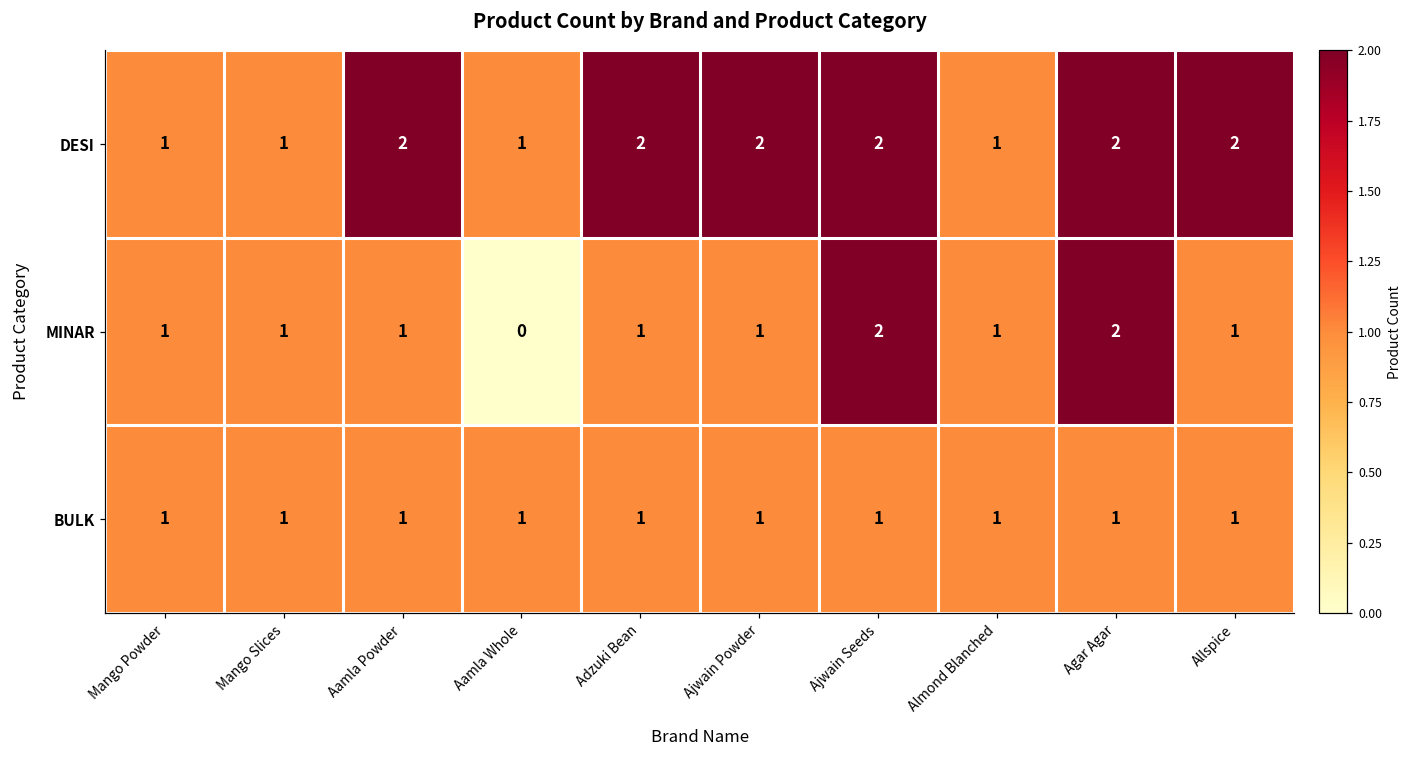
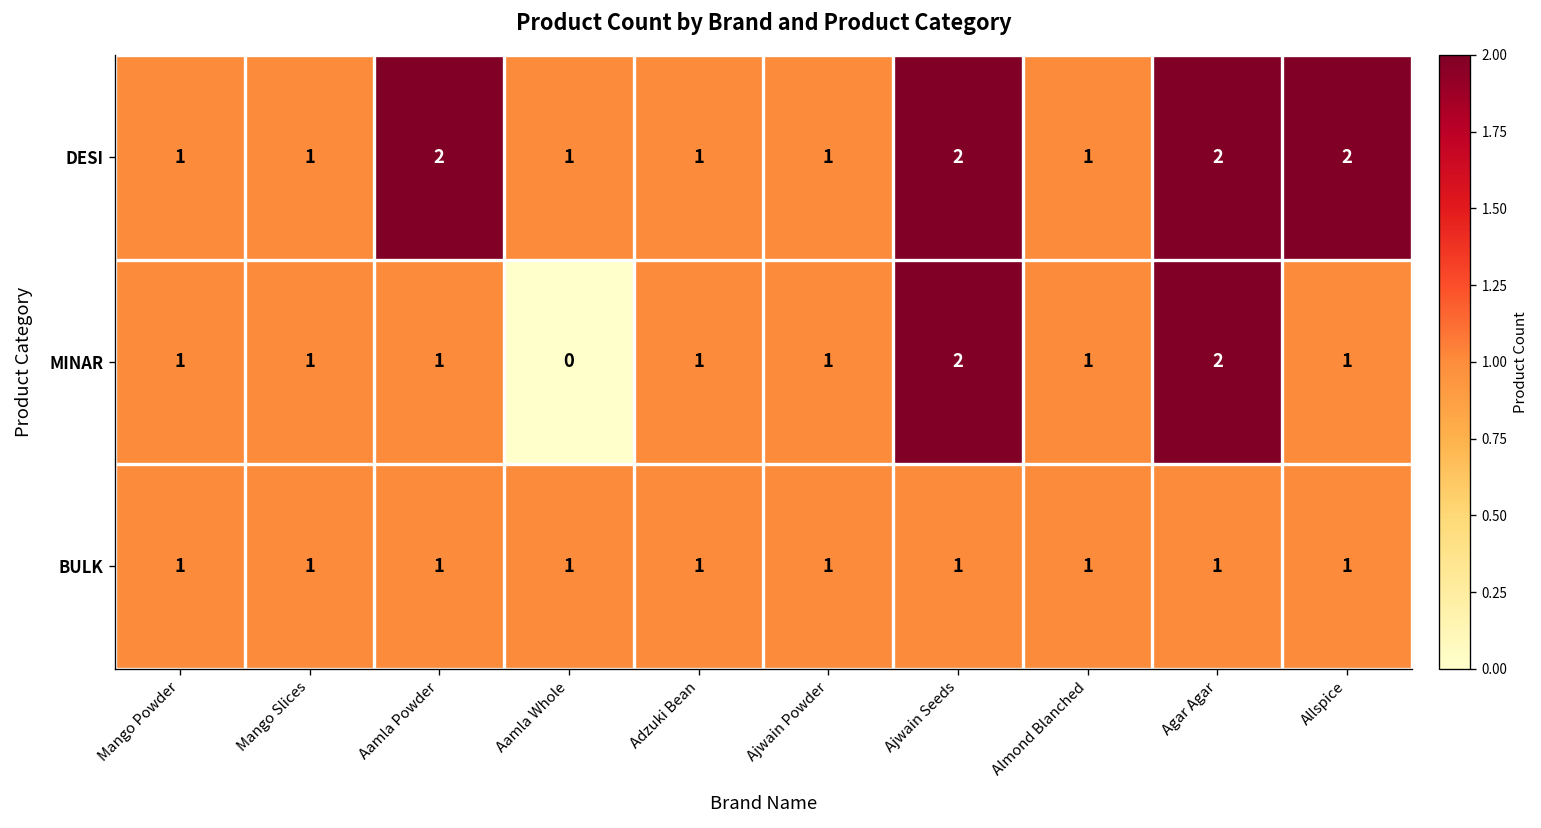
  {
    "DESI": {
      "Mango Powder": 1,
      "Mango Slices": 1,
      "Aamla Powder": 2,
      "Aamla Whole": 1,
-     "Adzuki Bean": 2,
-     "Ajwain Powder": 2,
+     "Adzuki Bean": 1,
+     "Ajwain Powder": 1,
      "Ajwain Seeds": 2,
      "Almond Blanched": 1,
      "Agar Agar": 2,
      "Allspice": 2
    },
    "MINAR": {
      "Mango Powder": 1,
      "Mango Slices": 1,
      "Aamla Powder": 1,
      "Aamla Whole": 0,
      "Adzuki Bean": 1,
      "Ajwain Powder": 1,
      "Ajwain Seeds": 2,
      "Almond Blanched": 1,
      "Agar Agar": 2,
      "Allspice": 1
    },
    "BULK": {
      "Mango Powder": 1,
      "Mango Slices": 1,
      "Aamla Powder": 1,
      "Aamla Whole": 1,
      "Adzuki Bean": 1,
      "Ajwain Powder": 1,
      "Ajwain Seeds": 1,
      "Almond Blanched": 1,
      "Agar Agar": 1,
      "Allspice": 1
    }
  }
